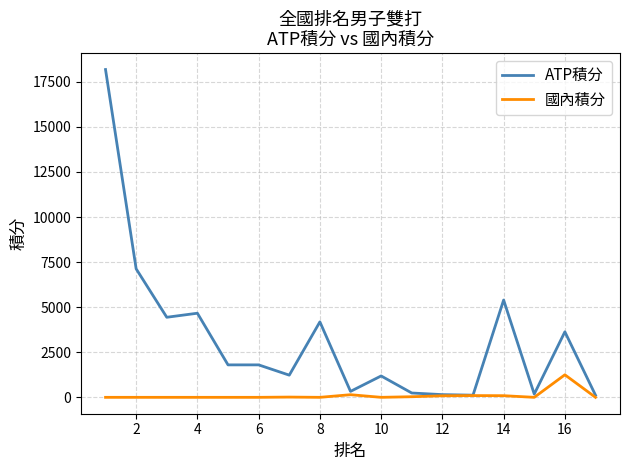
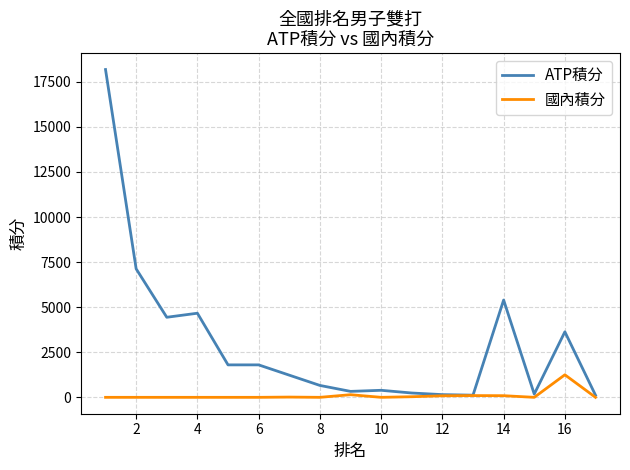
  {
    "ATP積分": {
      "2": 7100,
      "4": 4700,
      "6": 1800,
-     "8": 4200,
-     "10": 1200,
+     "8": 700,
+     "10": 400,
      "14": 5400,
      "16": 3600
    },
    "國內積分": {
      "2": 0,
      "4": 0,
      "6": 0,
      "8": 0,
      "10": 0,
      "14": 100,
      "16": 1300
    }
  }
